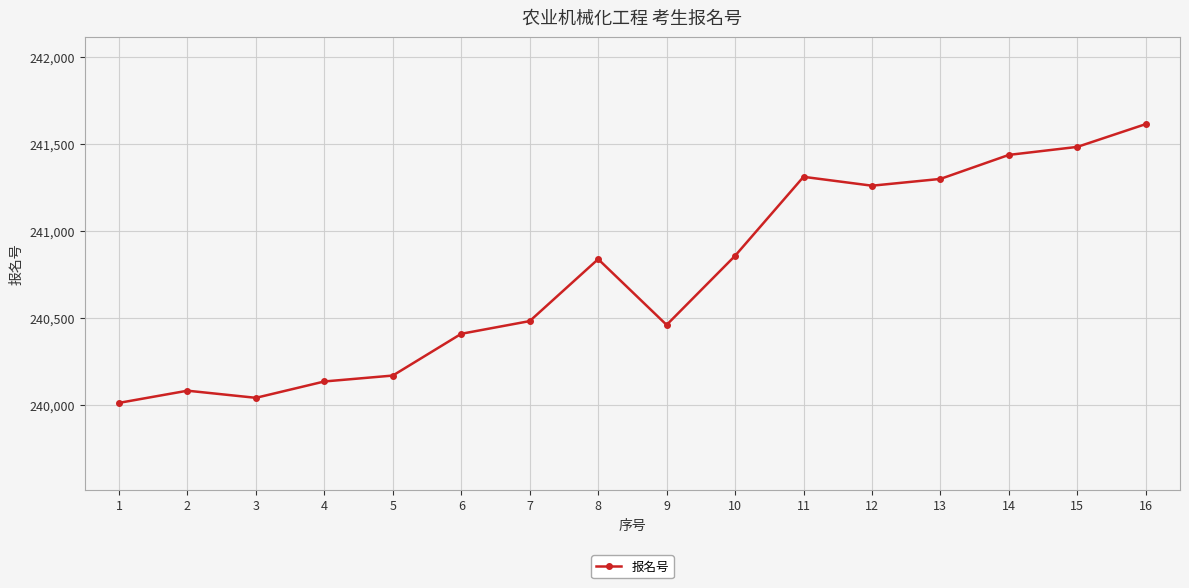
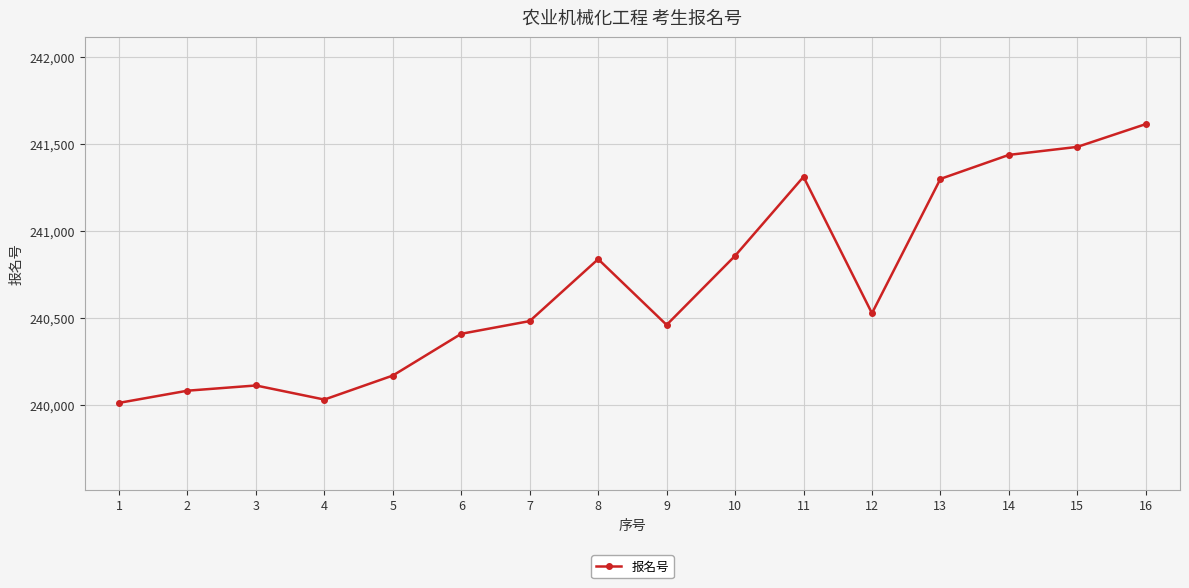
  {
    "1": "240,010",
    "2": "240,080",
-   "3": "240,040",
-   "4": "240,140",
+   "3": "240,110",
+   "4": "240,030",
    "5": "240,170",
    "6": "240,410",
    "7": "240,480",
    "8": "240,840",
    "9": "240,460",
    "10": "240,860",
    "11": "241,310",
-   "12": "241,260",
+   "12": "240,530",
    "13": "241,300",
    "14": "241,440",
    "15": "241,480",
    "16": "241,610"
  }
